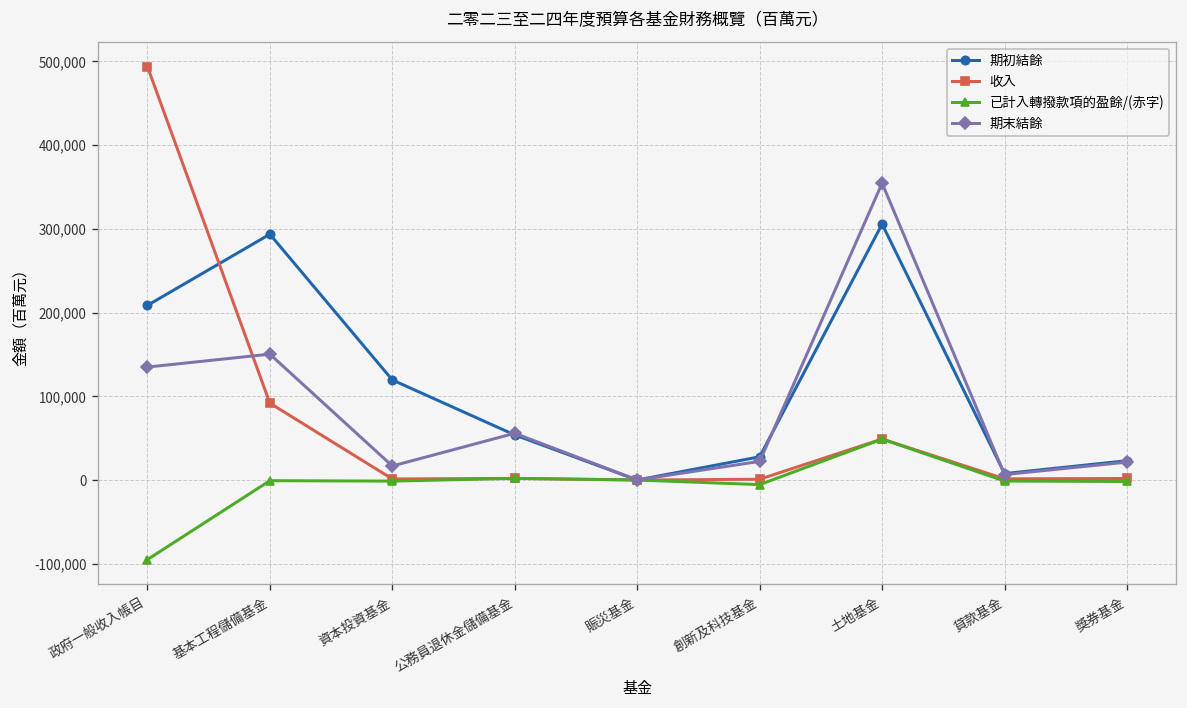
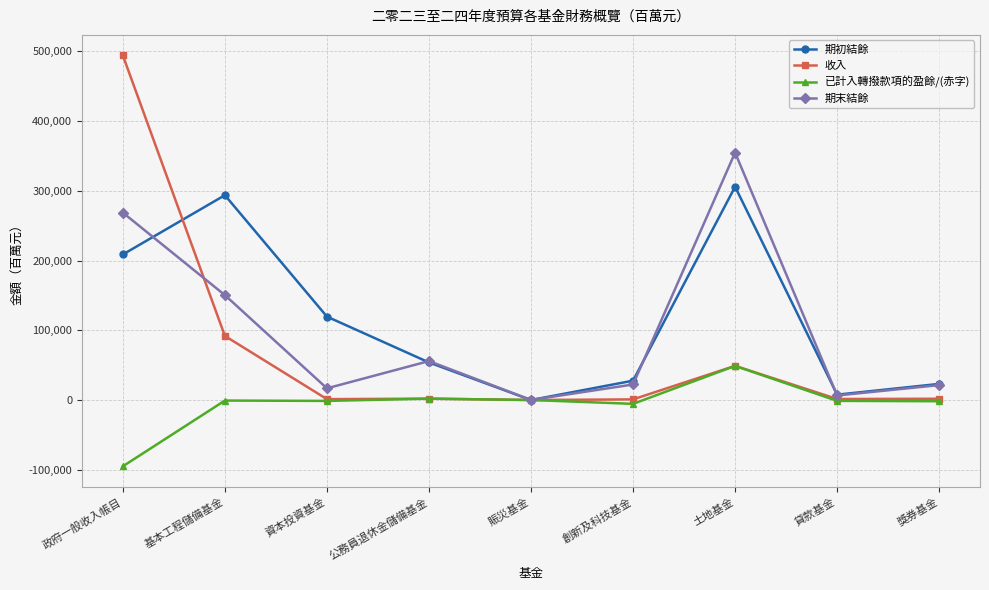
  {
    "期初結餘": {
      "政府一般收入帳目": "210,000",
      "基本工程儲備基金": "290,000",
      "資本投資基金": "120,000",
      "創新及科技基金": "30,000",
      "土地基金": "310,000"
    },
    "收入": {
      "政府一般收入帳目": "490,000",
      "基本工程儲備基金": "90,000",
      "創新及科技基金": "0"
    },
    "已計入轉撥款項的盈餘/(赤字)": {
      "政府一般收入帳目": "-90,000",
      "基本工程儲備基金": "0",
      "創新及科技基金": "-10,000"
    },
    "期末結餘": {
-     "政府一般收入帳目": "130,000",
+     "政府一般收入帳目": "270,000",
      "基本工程儲備基金": "150,000",
      "資本投資基金": "20,000",
      "創新及科技基金": "20,000",
      "土地基金": "350,000"
    }
  }
